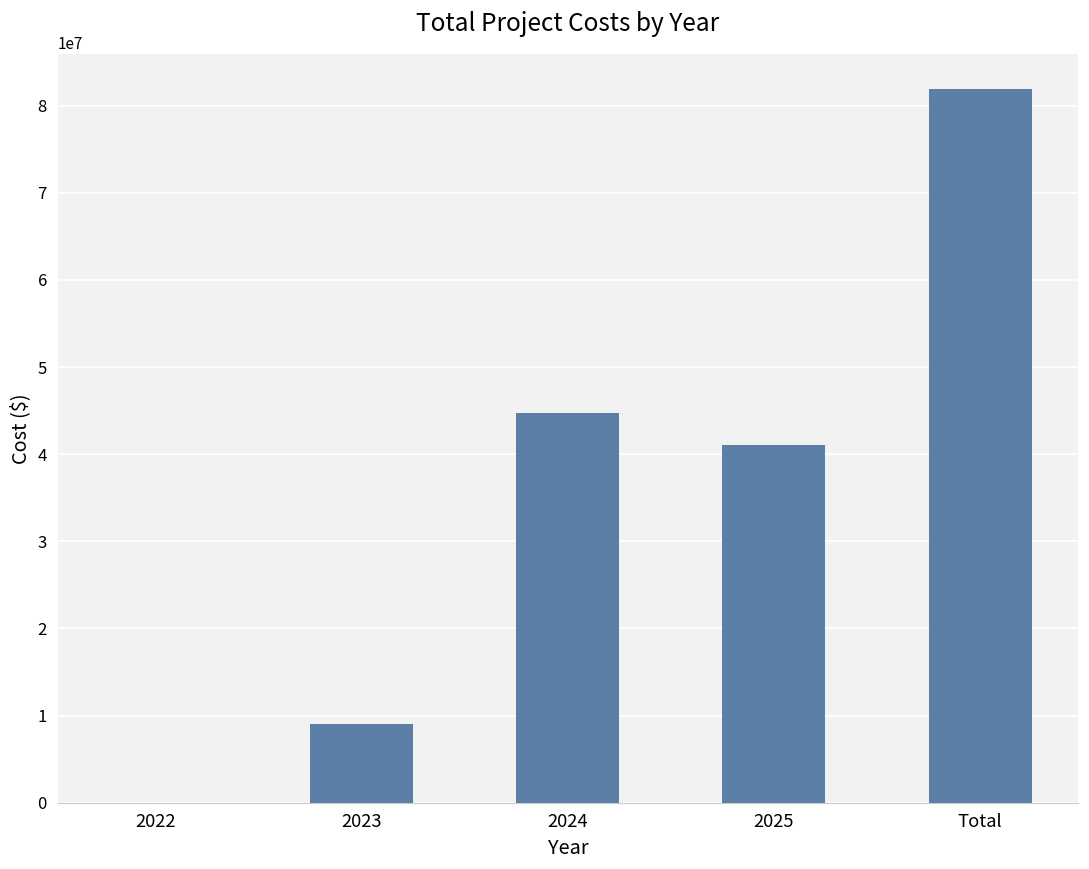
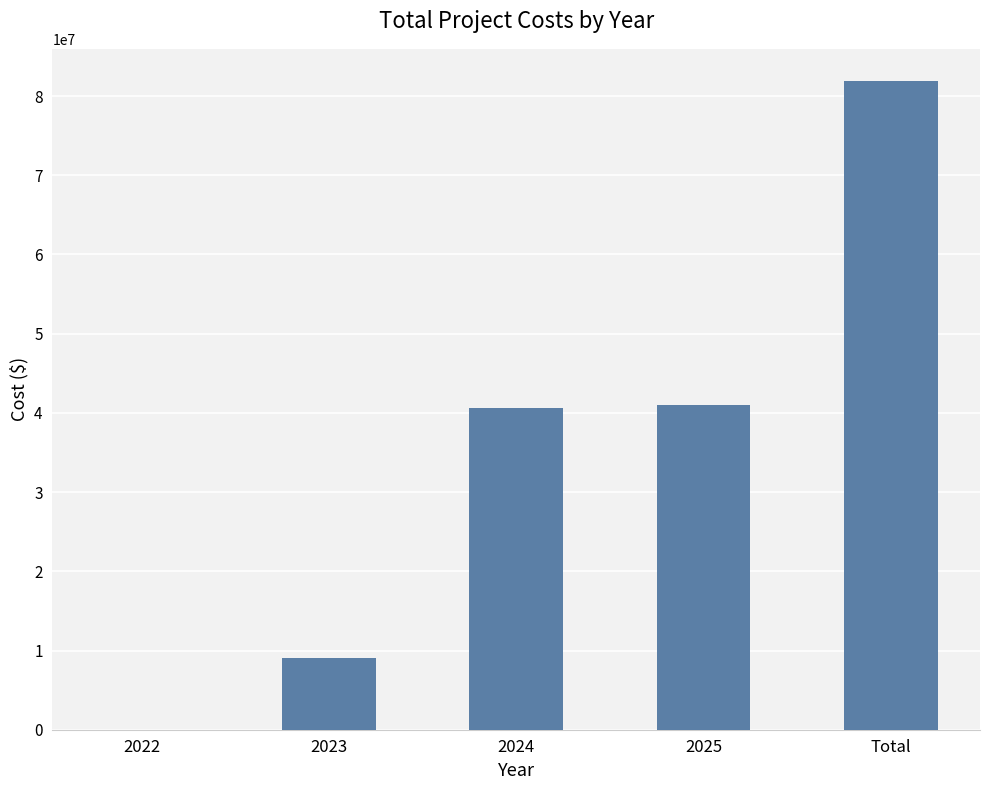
  {
    "2022": 0,
    "2023": 9000000,
-   "2024": 45000000,
+   "2024": 41000000,
    "2025": 41000000,
    "Total": 82000000
  }
